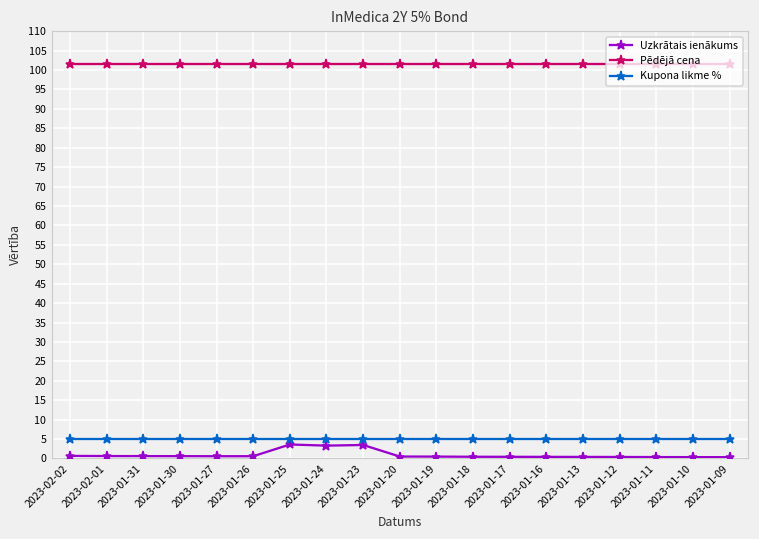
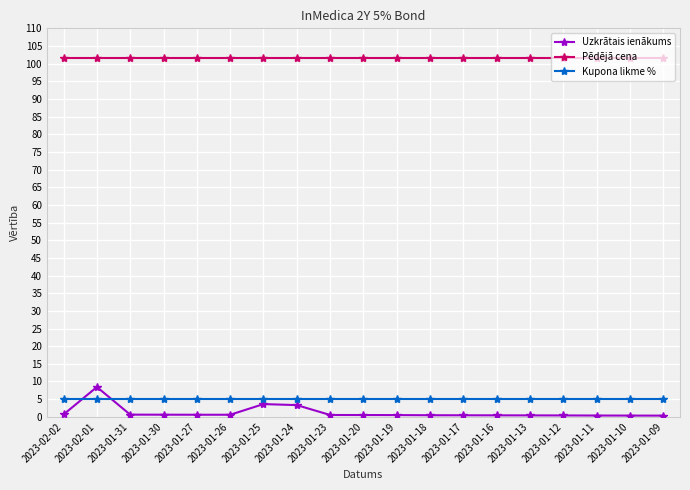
  {
    "Uzkrātais ienākums": {
      "2023-02-02": 1,
-     "2023-02-01": 1,
+     "2023-02-01": 8,
      "2023-01-31": 1,
      "2023-01-30": 1,
      "2023-01-27": 1,
      "2023-01-26": 1,
      "2023-01-25": 4,
      "2023-01-24": 3,
-     "2023-01-23": 3,
+     "2023-01-23": 1,
      "2023-01-20": 1,
      "2023-01-19": 0,
      "2023-01-18": 0,
      "2023-01-17": 0,
      "2023-01-16": 0,
      "2023-01-13": 0,
      "2023-01-12": 0,
      "2023-01-11": 0,
      "2023-01-10": 0,
      "2023-01-09": 0
    },
    "Pēdējā cena": {
      "2023-02-02": 102,
      "2023-02-01": 102,
      "2023-01-31": 102,
      "2023-01-30": 102,
      "2023-01-27": 102,
      "2023-01-26": 102,
      "2023-01-25": 102,
      "2023-01-24": 102,
      "2023-01-23": 102,
      "2023-01-20": 102,
      "2023-01-19": 102,
      "2023-01-18": 102,
      "2023-01-17": 102,
      "2023-01-16": 102,
      "2023-01-13": 102
    },
    "Kupona likme %": {
      "2023-02-02": 5,
      "2023-02-01": 5,
      "2023-01-31": 5,
      "2023-01-30": 5,
      "2023-01-27": 5,
      "2023-01-26": 5,
      "2023-01-25": 5,
      "2023-01-24": 5,
      "2023-01-23": 5,
      "2023-01-20": 5,
      "2023-01-19": 5,
      "2023-01-18": 5,
      "2023-01-17": 5,
      "2023-01-16": 5,
      "2023-01-13": 5,
      "2023-01-12": 5,
      "2023-01-11": 5,
      "2023-01-10": 5,
      "2023-01-09": 5
    }
  }
